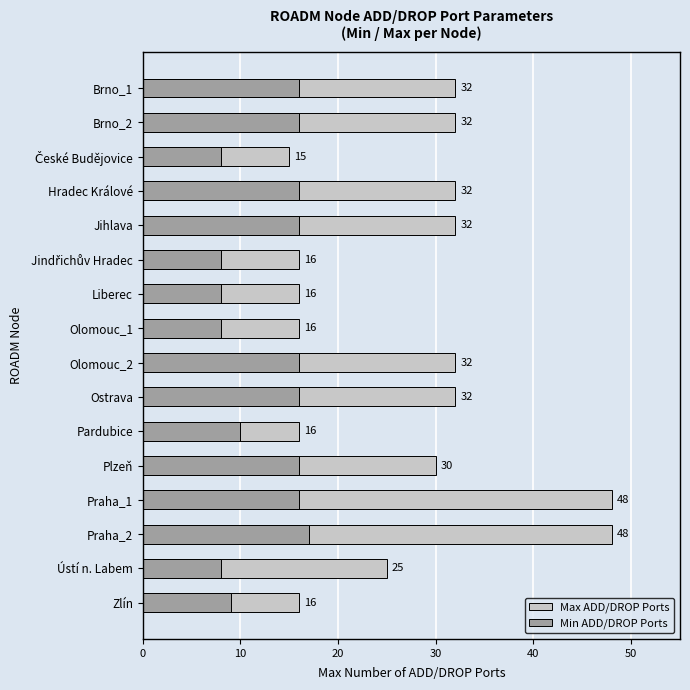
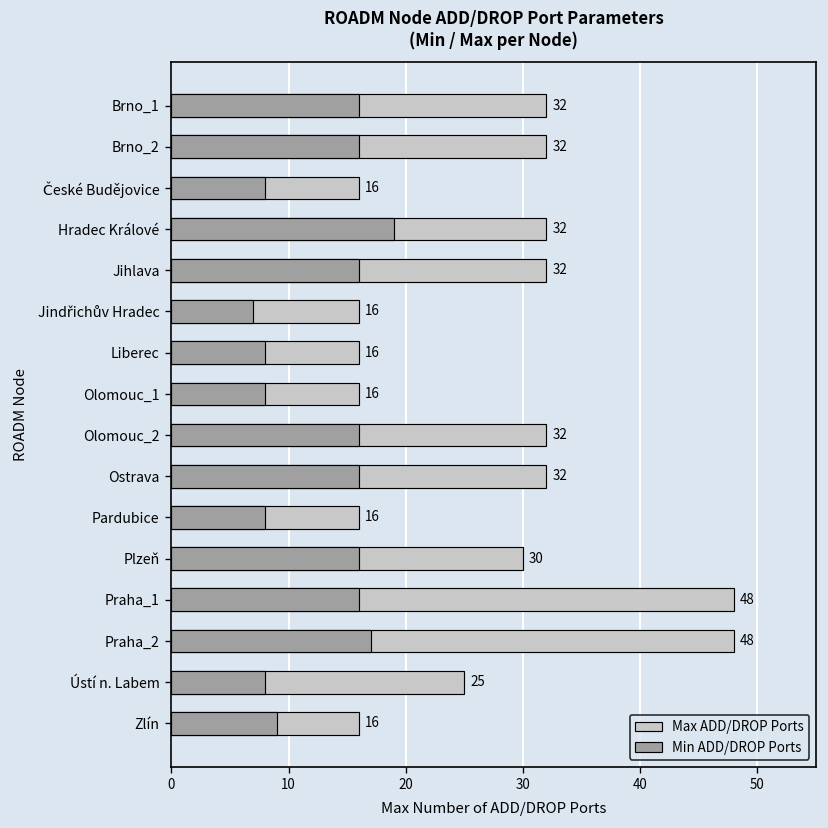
  {
    "Max ADD/DROP Ports": {
      "Brno_1": 32,
      "Brno_2": 32,
-     "České Budějovice": 15,
+     "České Budějovice": 16,
      "Hradec Králové": 32,
      "Jihlava": 32,
      "Jindřichův Hradec": 16,
      "Liberec": 16,
      "Olomouc_1": 16,
      "Olomouc_2": 32,
      "Ostrava": 32,
      "Pardubice": 16,
      "Plzeň": 30,
      "Praha_1": 48,
      "Praha_2": 48,
      "Ústí n. Labem": 25,
      "Zlín": 16
    },
    "Min ADD/DROP Ports": {
-     "Hradec Králové": 16,
-     "Jindřichův Hradec": 8,
-     "Pardubice": 10
+     "Hradec Králové": 19,
+     "Jindřichův Hradec": 7,
+     "Pardubice": 8
    }
  }
